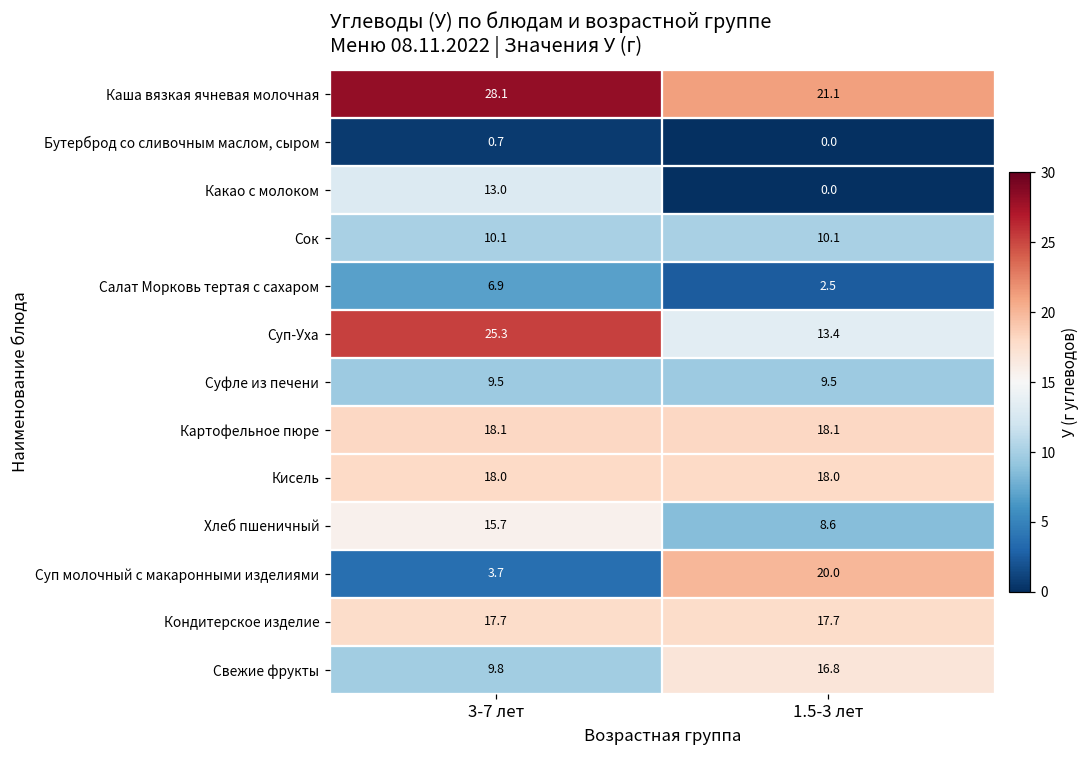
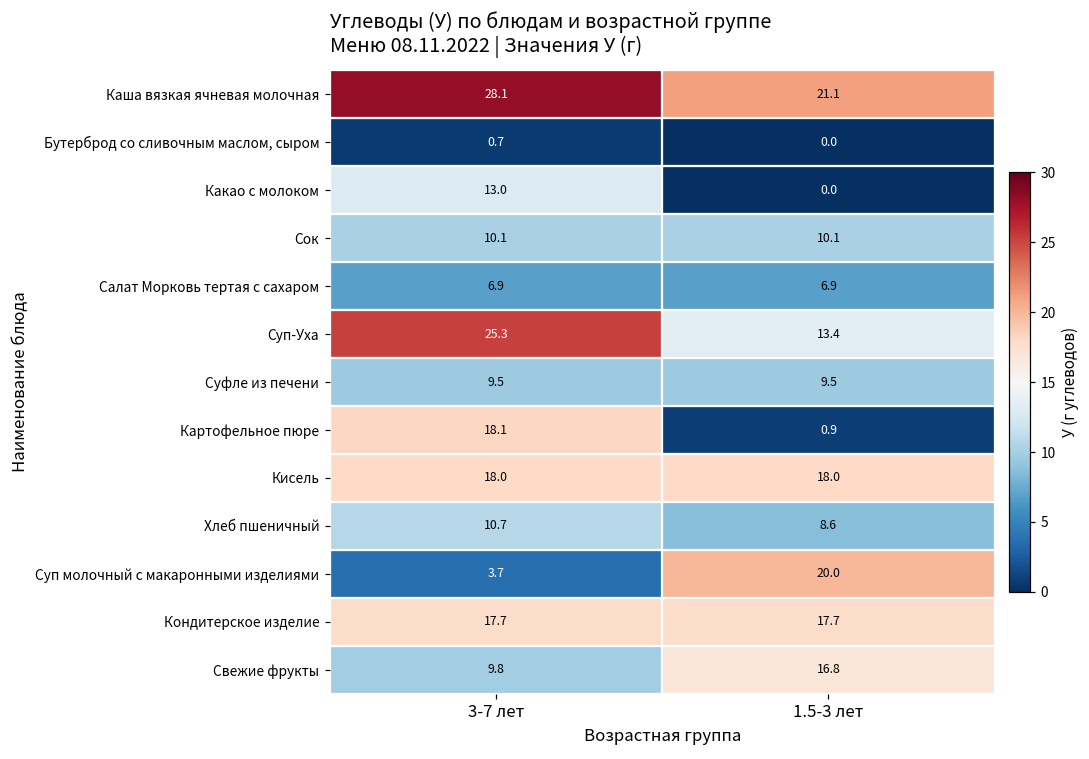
  {
    "Каша вязкая ячневая молочная": {
      "3-7 лет": 28.1,
      "1.5-3 лет": 21.1
    },
    "Бутерброд со сливочным маслом, сыром": {
      "3-7 лет": 0.7,
      "1.5-3 лет": 0.0
    },
    "Какао с молоком": {
      "3-7 лет": 13.0,
      "1.5-3 лет": 0.0
    },
    "Сок": {
      "3-7 лет": 10.1,
      "1.5-3 лет": 10.1
    },
    "Салат Морковь тертая с сахаром": {
      "3-7 лет": 6.9,
-     "1.5-3 лет": 2.5
+     "1.5-3 лет": 6.9
    },
    "Суп-Уха": {
      "3-7 лет": 25.3,
      "1.5-3 лет": 13.4
    },
    "Суфле из печени": {
      "3-7 лет": 9.5,
      "1.5-3 лет": 9.5
    },
    "Картофельное пюре": {
      "3-7 лет": 18.1,
-     "1.5-3 лет": 18.1
+     "1.5-3 лет": 0.9
    },
    "Кисель": {
      "3-7 лет": 18.0,
      "1.5-3 лет": 18.0
    },
    "Хлеб пшеничный": {
-     "3-7 лет": 15.7,
+     "3-7 лет": 10.7,
      "1.5-3 лет": 8.6
    },
    "Суп молочный с макаронными изделиями": {
      "3-7 лет": 3.7,
      "1.5-3 лет": 20.0
    },
    "Кондитерское изделие": {
      "3-7 лет": 17.7,
      "1.5-3 лет": 17.7
    },
    "Свежие фрукты": {
      "3-7 лет": 9.8,
      "1.5-3 лет": 16.8
    }
  }
